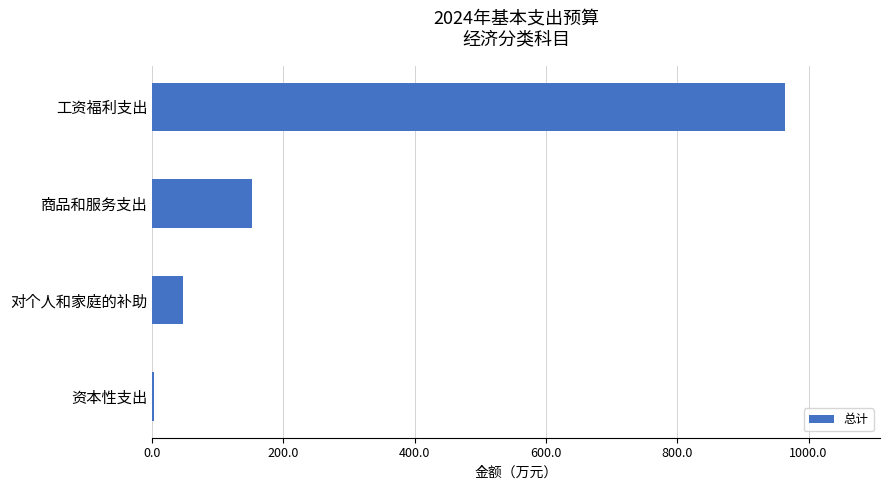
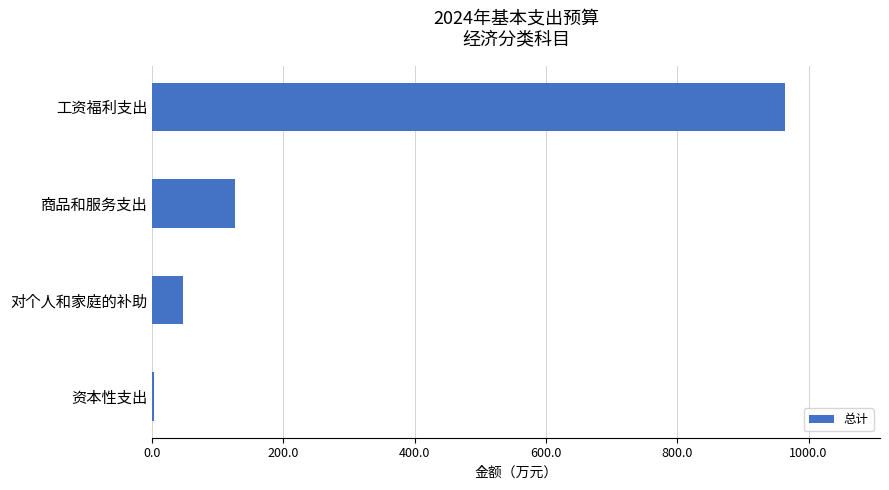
  {
    "工资福利支出": 960,
-   "商品和服务支出": 150,
+   "商品和服务支出": 130,
    "对个人和家庭的补助": 50
  }
